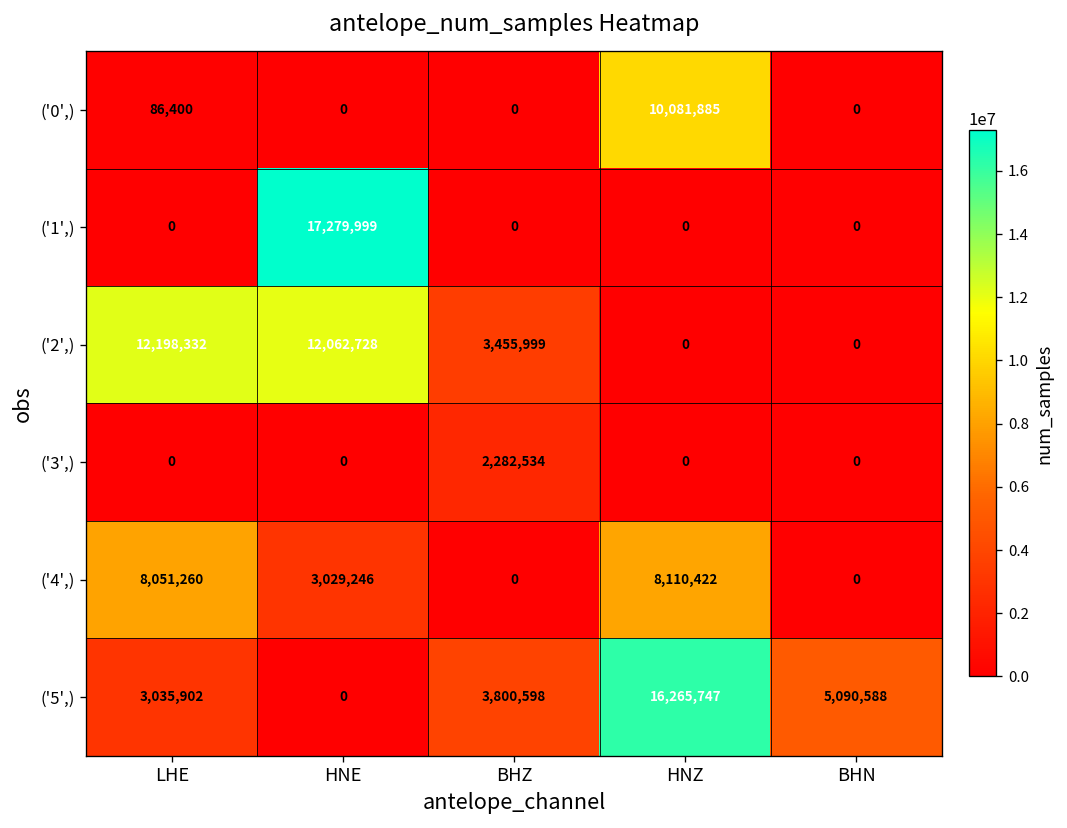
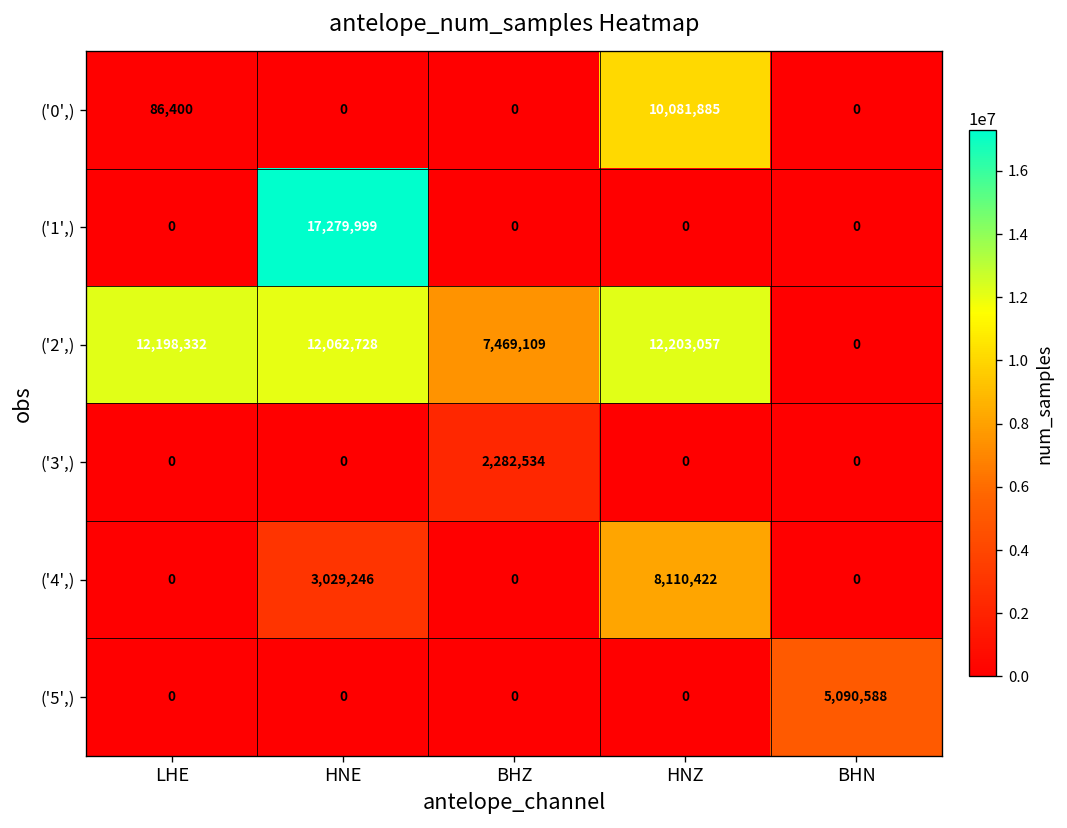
  {
    "('0',)": {
      "LHE": "86,400",
      "HNE": "0",
      "BHZ": "0",
      "HNZ": "10,081,885",
      "BHN": "0"
    },
    "('1',)": {
      "LHE": "0",
      "HNE": "17,279,999",
      "BHZ": "0",
      "HNZ": "0",
      "BHN": "0"
    },
    "('2',)": {
      "LHE": "12,198,332",
      "HNE": "12,062,728",
-     "BHZ": "3,455,999",
-     "HNZ": "0",
+     "BHZ": "7,469,109",
+     "HNZ": "12,203,057",
      "BHN": "0"
    },
    "('3',)": {
      "LHE": "0",
      "HNE": "0",
      "BHZ": "2,282,534",
      "HNZ": "0",
      "BHN": "0"
    },
    "('4',)": {
-     "LHE": "8,051,260",
+     "LHE": "0",
      "HNE": "3,029,246",
      "BHZ": "0",
      "HNZ": "8,110,422",
      "BHN": "0"
    },
    "('5',)": {
-     "LHE": "3,035,902",
+     "LHE": "0",
      "HNE": "0",
-     "BHZ": "3,800,598",
-     "HNZ": "16,265,747",
+     "BHZ": "0",
+     "HNZ": "0",
      "BHN": "5,090,588"
    }
  }
